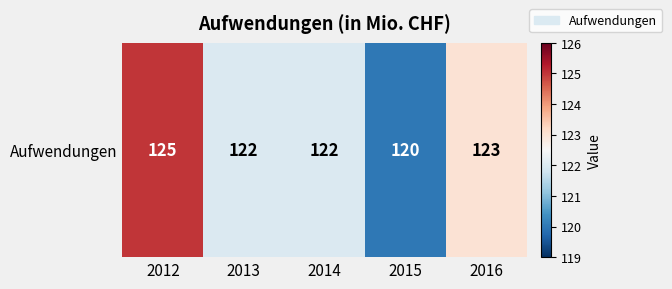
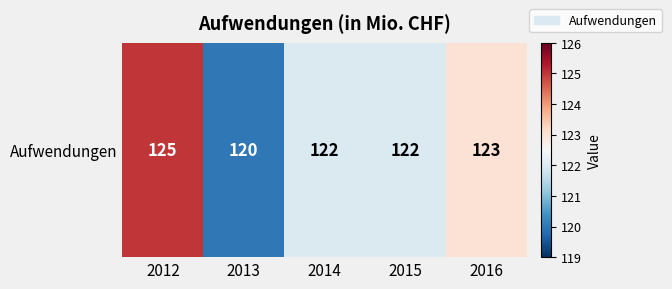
  {
    "Aufwendungen": {
      "2012": 125,
-     "2013": 122,
+     "2013": 120,
      "2014": 122,
-     "2015": 120,
+     "2015": 122,
      "2016": 123
    }
  }
